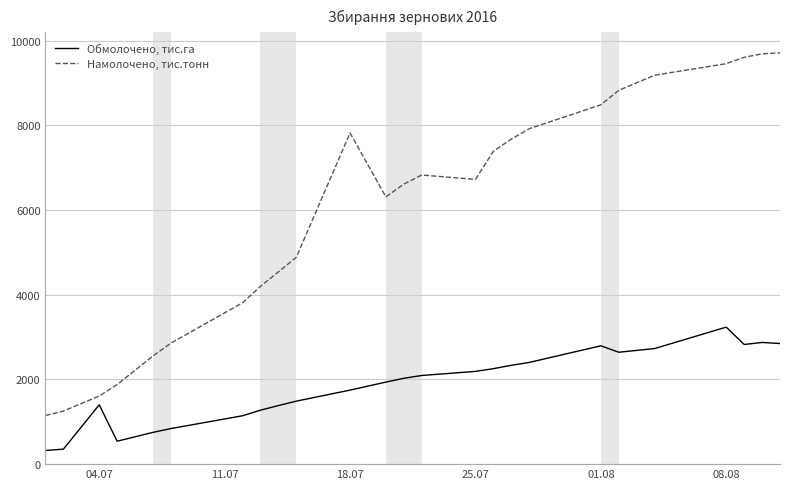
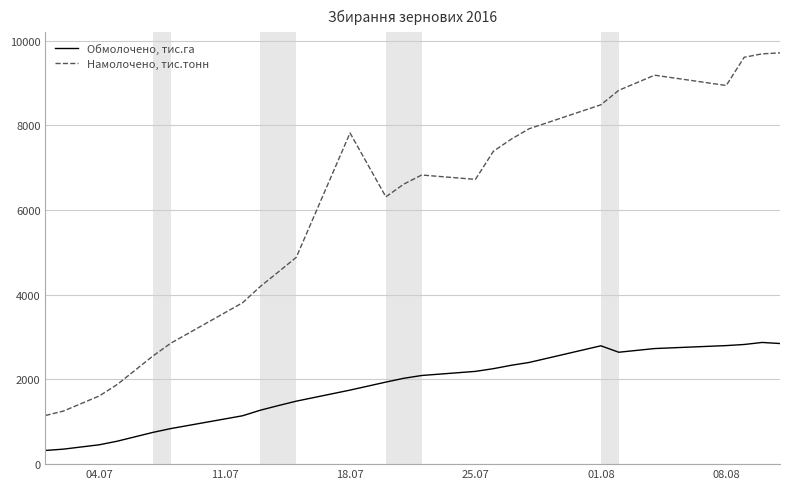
  {
    "Обмолочено, тис.га": {
-     "04.07": 1400,
+     "04.07": 500,
      "18.07": 1700,
      "25.07": 2200,
      "01.08": 2800,
-     "08.08": 3200
+     "08.08": 2800
    },
    "Намолочено, тис.тонн": {
      "04.07": 1600,
      "18.07": 7800,
      "25.07": 6700,
      "01.08": 8500,
-     "08.08": 9500
+     "08.08": 8900
    }
  }
